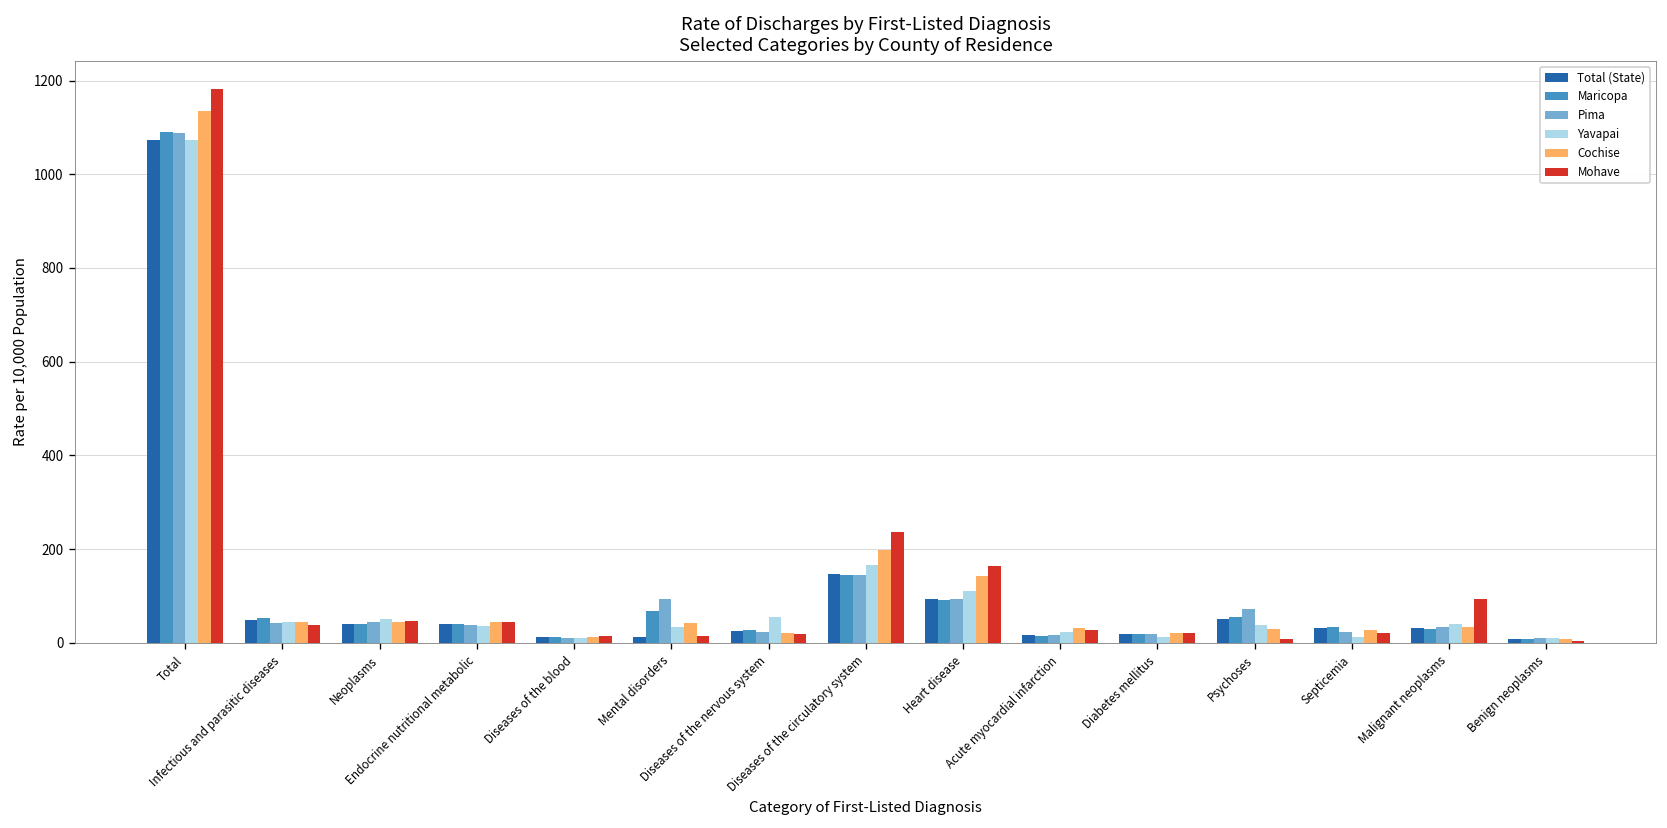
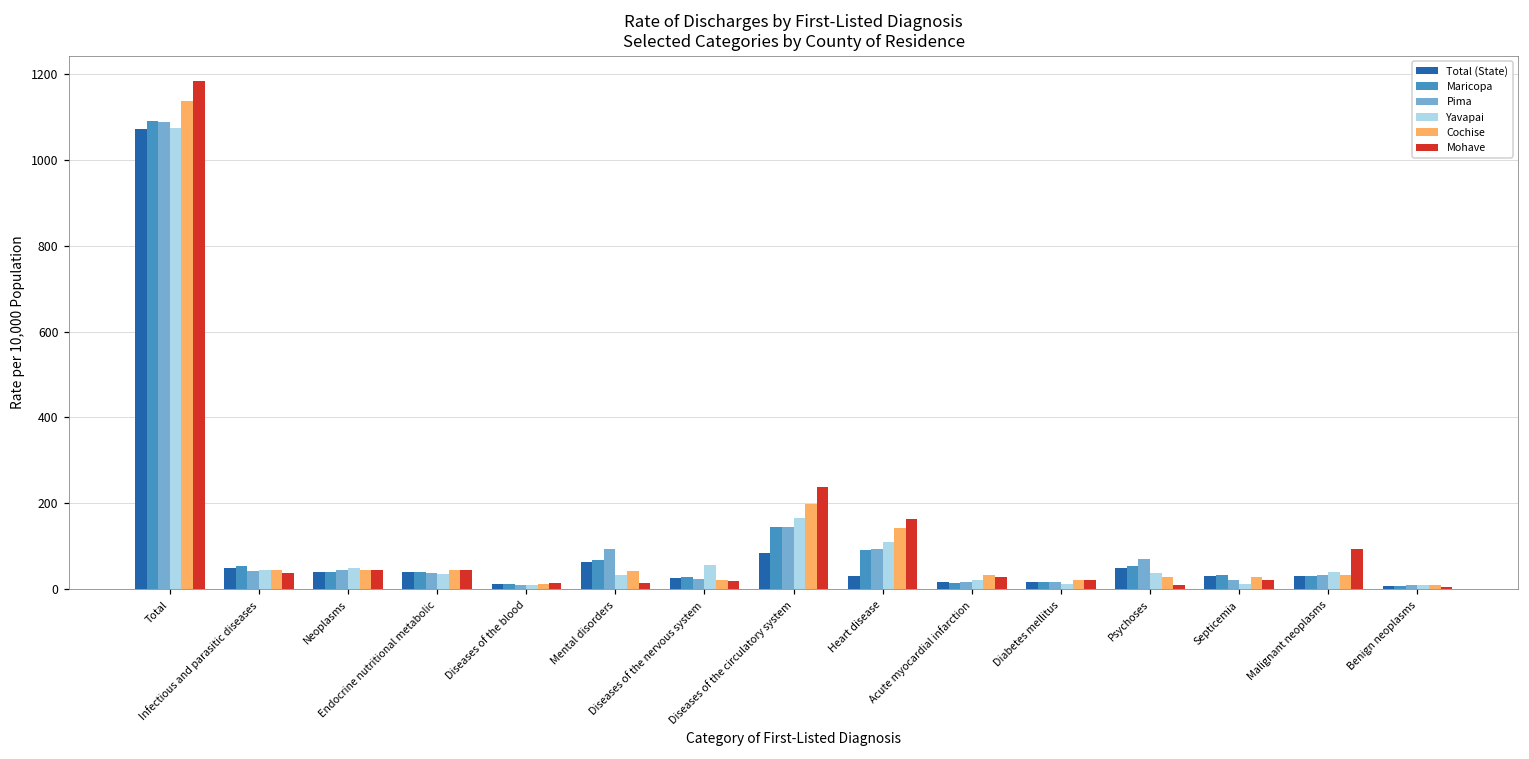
  {
    "Total (State)": {
      "Total": 1070,
      "Infectious and parasitic diseases": 50,
      "Neoplasms": 40,
      "Endocrine nutritional metabolic": 40,
      "Diseases of the blood": 10,
-     "Mental disorders": 10,
+     "Mental disorders": 60,
      "Diseases of the nervous system": 30,
-     "Diseases of the circulatory system": 150,
-     "Heart disease": 90,
+     "Diseases of the circulatory system": 80,
+     "Heart disease": 30,
      "Acute myocardial infarction": 20,
      "Diabetes mellitus": 20,
      "Psychoses": 50,
      "Septicemia": 30,
      "Malignant neoplasms": 30,
      "Benign neoplasms": 10
    },
    "Yavapai": {
      "Total": 1070,
      "Infectious and parasitic diseases": 50,
      "Neoplasms": 50,
      "Endocrine nutritional metabolic": 40,
      "Diseases of the blood": 10,
      "Mental disorders": 30,
      "Diseases of the nervous system": 60,
      "Diseases of the circulatory system": 170,
      "Heart disease": 110,
      "Acute myocardial infarction": 20,
      "Diabetes mellitus": 10,
      "Psychoses": 40,
      "Septicemia": 10,
      "Malignant neoplasms": 40,
      "Benign neoplasms": 10
    },
    "Cochise": {
      "Total": 1140,
      "Infectious and parasitic diseases": 40,
      "Neoplasms": 40,
      "Endocrine nutritional metabolic": 40,
      "Diseases of the blood": 10,
      "Mental disorders": 40,
      "Diseases of the nervous system": 20,
      "Diseases of the circulatory system": 200,
      "Heart disease": 140,
      "Acute myocardial infarction": 30,
      "Diabetes mellitus": 20,
      "Psychoses": 30,
      "Septicemia": 30,
      "Malignant neoplasms": 30,
      "Benign neoplasms": 10
    },
    "Mohave": {
      "Total": 1180,
      "Infectious and parasitic diseases": 40,
      "Neoplasms": 50,
      "Endocrine nutritional metabolic": 40,
      "Diseases of the blood": 10,
      "Mental disorders": 10,
      "Diseases of the nervous system": 20,
      "Diseases of the circulatory system": 240,
      "Heart disease": 160,
      "Acute myocardial infarction": 30,
      "Diabetes mellitus": 20,
      "Psychoses": 10,
      "Septicemia": 20,
      "Malignant neoplasms": 90
    }
  }
